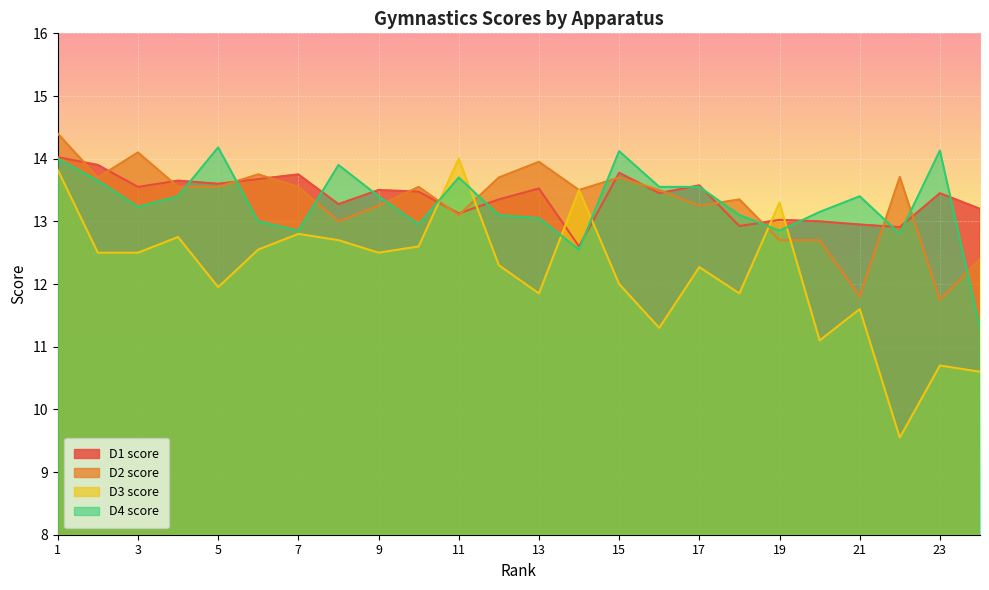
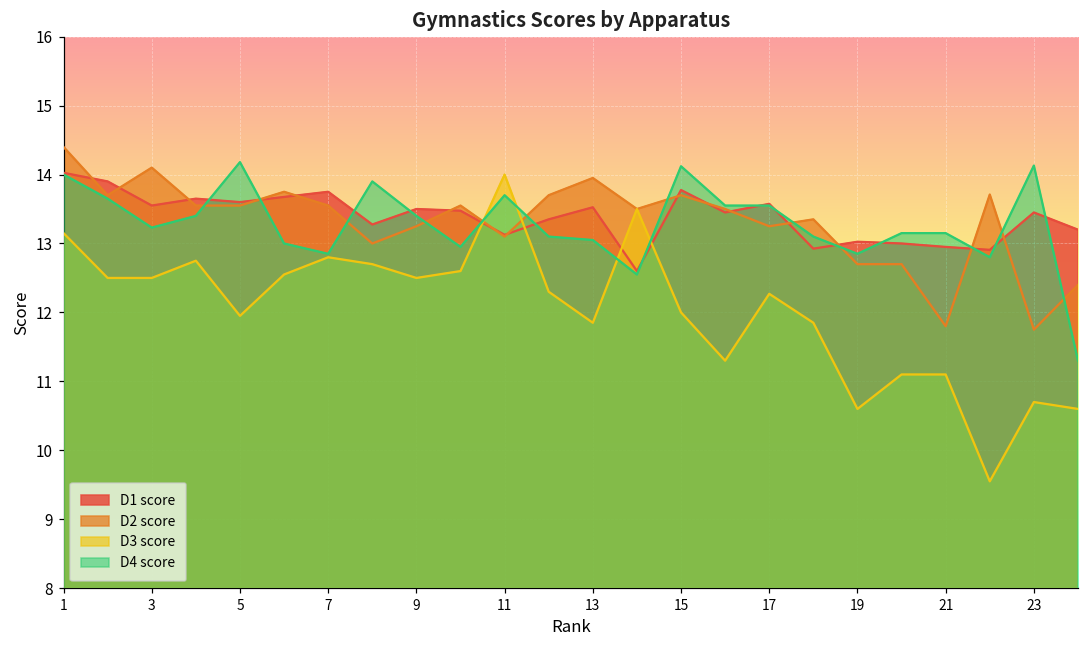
  {
    "D3 score": {
-     "1": 13.8,
+     "1": 13.2,
      "3": 12.5,
      "5": 12.0,
      "7": 12.8,
      "9": 12.5,
      "11": 14.0,
      "13": 11.9,
      "15": 12.0,
      "17": 12.3,
-     "19": 13.3,
-     "21": 11.6,
+     "19": 10.6,
+     "21": 11.1,
      "23": 10.7
    },
    "D4 score": {
      "3": 13.2,
      "5": 14.2,
      "7": 12.9,
      "9": 13.4,
      "11": 13.7,
      "13": 13.1,
      "15": 14.1,
      "19": 12.9,
-     "21": 13.4,
+     "21": 13.2,
      "23": 14.1
    }
  }
